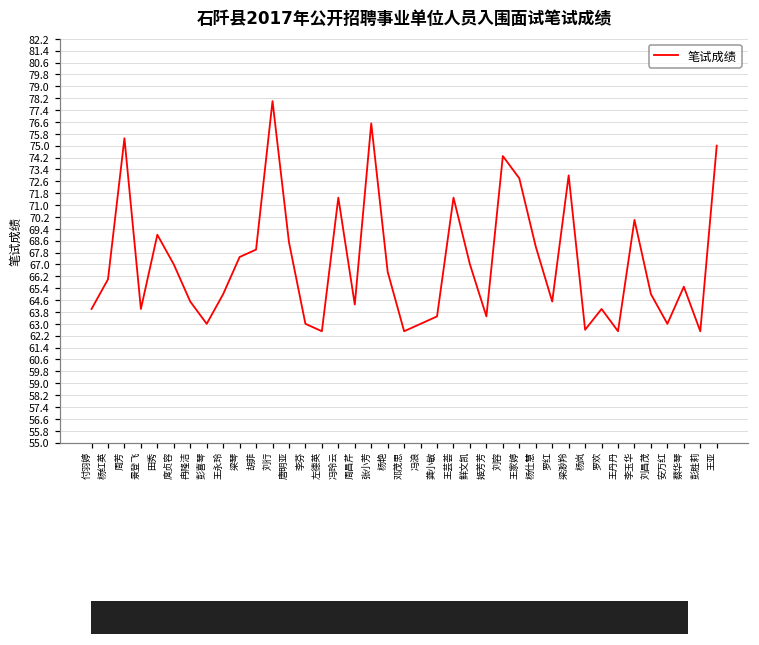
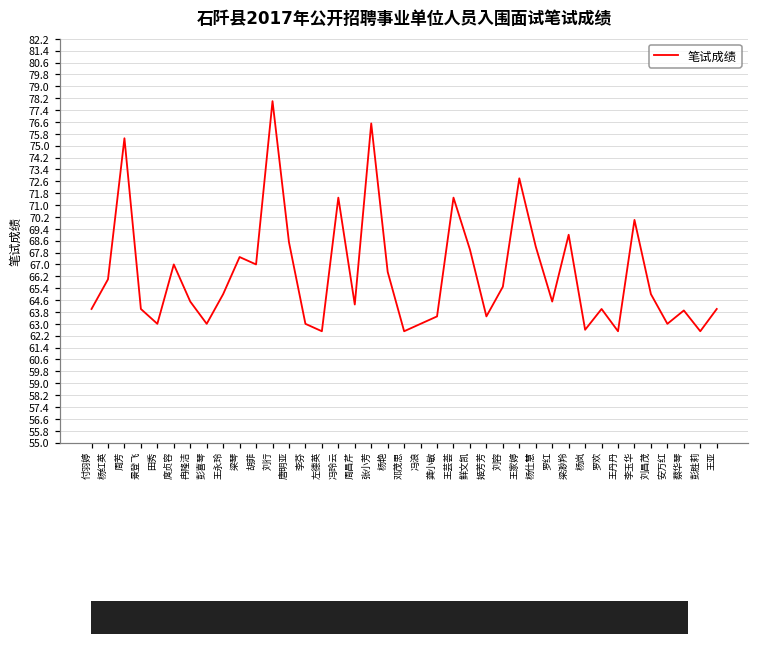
  {
    "付羽婷": 64.0,
    "杨红英": 66.0,
    "周芳": 75.5,
    "景登飞": 64.0,
-   "田秀": 69,
+   "田秀": 63,
    "庹贞容": 67.0,
    "冉隆洁": 64.5,
    "彭喜琴": 63.0,
    "王永玲": 65.0,
    "梁琴": 67.5,
-   "胡菲": 68,
+   "胡菲": 67,
    "刘行": 78.0,
    "唐明亚": 68.5,
    "李芬": 63.0,
    "左德英": 62.5,
    "冯玲云": 71.5,
    "周昌芹": 64.3,
    "张小芳": 76.5,
    "杨艳": 66.5,
    "邓茂思": 62.5,
    "冯浪": 63.0,
    "龚小敏": 63.5,
    "王芸荟": 71.5,
-   "鲜文凯": 67,
+   "鲜文凯": 68,
    "姬芳芳": 63.5,
-   "刘容": 74.3,
+   "刘容": 65.5,
    "王家婷": 72.8,
    "杨仕慧": 68.2,
    "罗红": 64.5,
-   "梁渺羚": 73,
+   "梁渺羚": 69,
    "杨岚": 62.6,
    "罗欢": 64.0,
    "王丹丹": 62.5,
    "李玉华": 70.0,
    "刘昌茂": 65.0,
    "安万红": 63.0,
-   "蔡华琴": 65.5,
+   "蔡华琴": 63.9,
    "彭胜莉": 62.5,
-   "王亚": 75
+   "王亚": 64
  }
